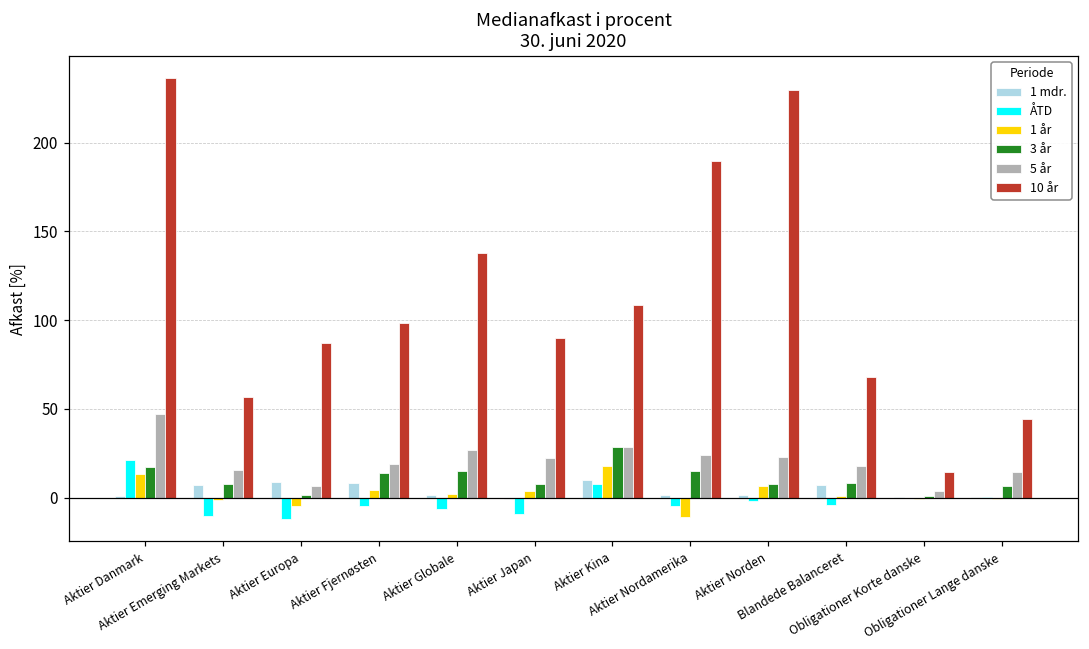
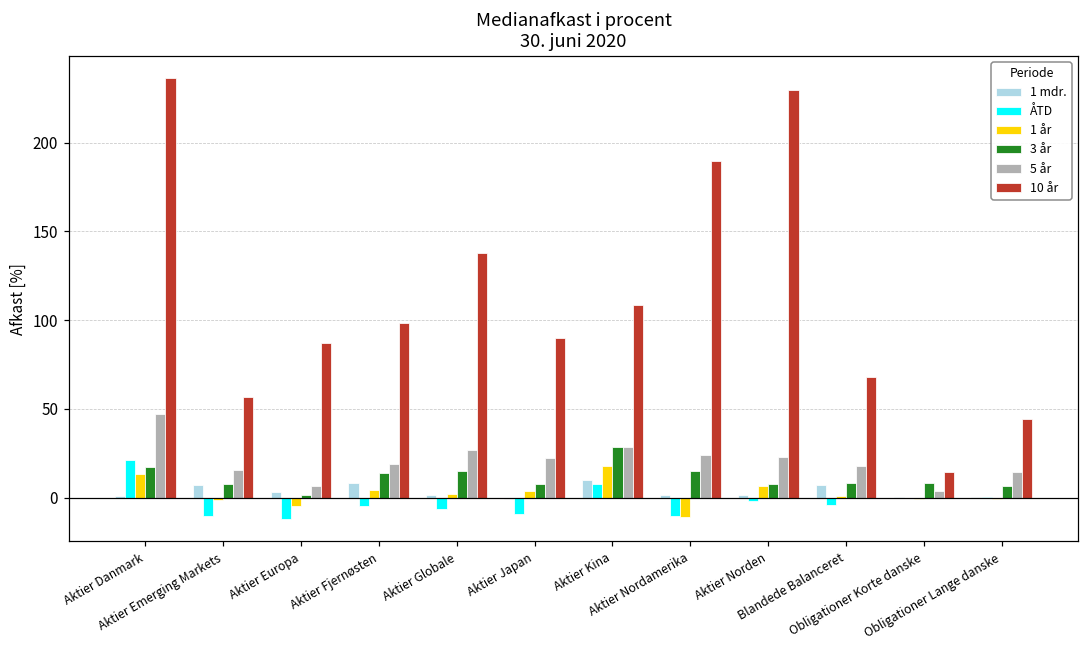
  {
    "1 mdr.": {
      "Aktier Emerging Markets": 7,
-     "Aktier Europa": 9,
+     "Aktier Europa": 3,
      "Aktier Fjernøsten": 8,
      "Aktier Globale": 2,
      "Aktier Kina": 10,
      "Blandede Balanceret": 7
    },
    "ÅTD": {
      "Aktier Danmark": 21,
      "Aktier Emerging Markets": -11,
      "Aktier Europa": -12,
      "Aktier Fjernøsten": -5,
      "Aktier Globale": -6,
      "Aktier Japan": -9,
      "Aktier Kina": 7,
-     "Aktier Nordamerika": -5,
+     "Aktier Nordamerika": -10,
      "Aktier Norden": -2,
      "Blandede Balanceret": -4
    },
    "1 år": {
      "Aktier Danmark": 13,
      "Aktier Europa": -5,
      "Aktier Fjernøsten": 5,
      "Aktier Globale": 2,
      "Aktier Japan": 4,
      "Aktier Kina": 18,
      "Aktier Nordamerika": -11,
      "Aktier Norden": 7
    },
    "3 år": {
      "Aktier Danmark": 17,
      "Aktier Emerging Markets": 8,
      "Aktier Fjernøsten": 14,
      "Aktier Globale": 15,
      "Aktier Japan": 8,
      "Aktier Kina": 29,
      "Aktier Nordamerika": 15,
      "Aktier Norden": 8,
      "Blandede Balanceret": 8,
-     "Obligationer Korte danske": 1,
+     "Obligationer Korte danske": 8,
      "Obligationer Lange danske": 7
    },
    "5 år": {
      "Aktier Danmark": 47,
      "Aktier Emerging Markets": 15,
      "Aktier Europa": 6,
      "Aktier Fjernøsten": 19,
      "Aktier Globale": 27,
      "Aktier Japan": 22,
      "Aktier Kina": 29,
      "Aktier Nordamerika": 24,
      "Aktier Norden": 23,
      "Blandede Balanceret": 18,
      "Obligationer Korte danske": 4,
      "Obligationer Lange danske": 15
    },
    "10 år": {
      "Aktier Danmark": 236,
      "Aktier Emerging Markets": 57,
      "Aktier Europa": 87,
      "Aktier Fjernøsten": 98,
      "Aktier Globale": 138,
      "Aktier Japan": 90,
      "Aktier Kina": 109,
      "Aktier Nordamerika": 189,
      "Aktier Norden": 230,
      "Blandede Balanceret": 68,
      "Obligationer Korte danske": 14,
      "Obligationer Lange danske": 44
    }
  }
